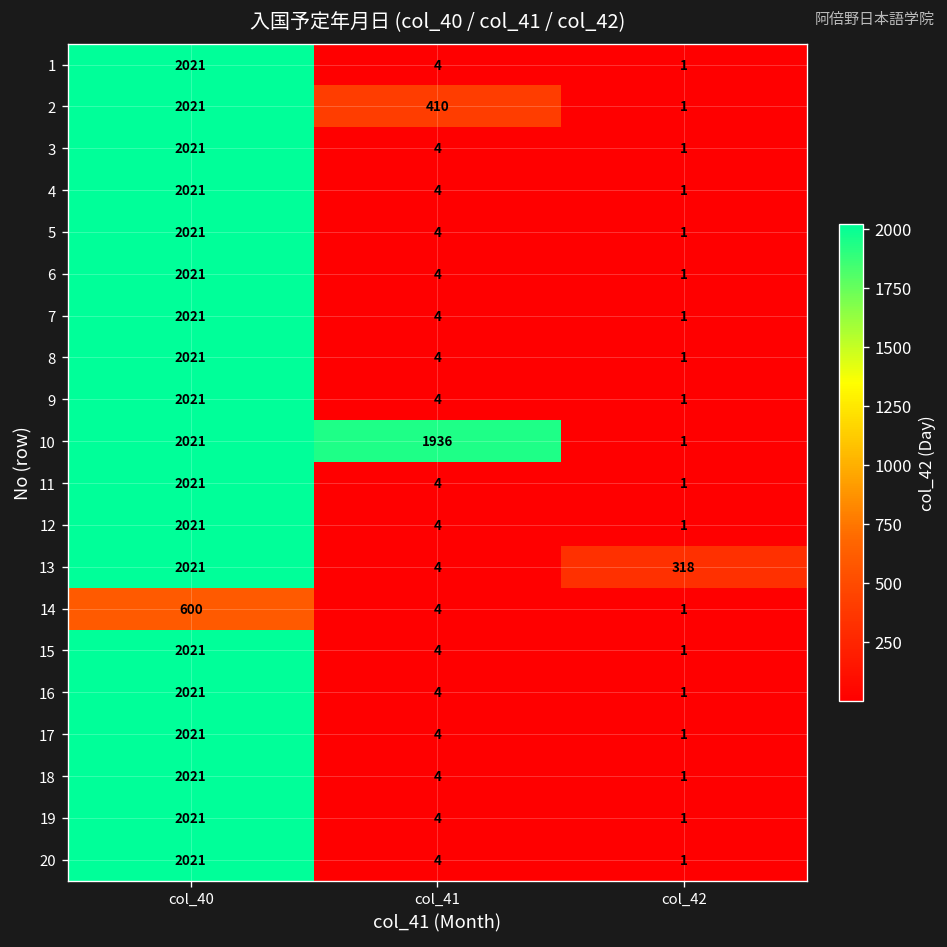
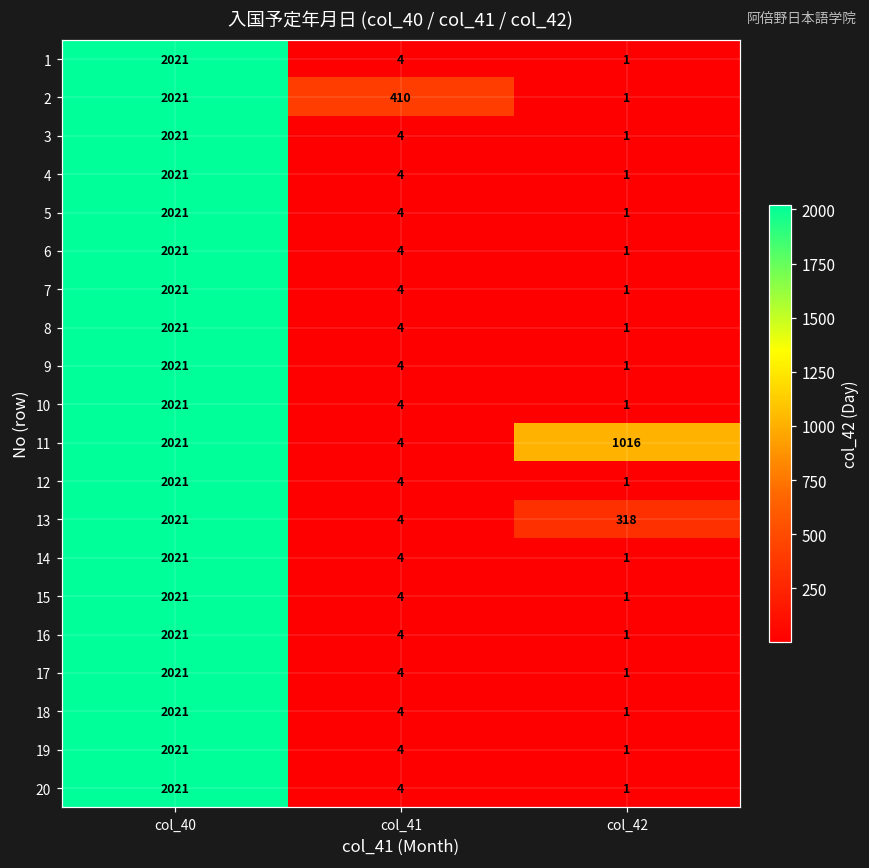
  {
    "1": {
      "col_40": 2021,
      "col_41": 4,
      "col_42": 1
    },
    "2": {
      "col_40": 2021,
      "col_41": 410,
      "col_42": 1
    },
    "3": {
      "col_40": 2021,
      "col_41": 4,
      "col_42": 1
    },
    "4": {
      "col_40": 2021,
      "col_41": 4,
      "col_42": 1
    },
    "5": {
      "col_40": 2021,
      "col_41": 4,
      "col_42": 1
    },
    "6": {
      "col_40": 2021,
      "col_41": 4,
      "col_42": 1
    },
    "7": {
      "col_40": 2021,
      "col_41": 4,
      "col_42": 1
    },
    "8": {
      "col_40": 2021,
      "col_41": 4,
      "col_42": 1
    },
    "9": {
      "col_40": 2021,
      "col_41": 4,
      "col_42": 1
    },
    "10": {
      "col_40": 2021,
-     "col_41": 1936,
+     "col_41": 4,
      "col_42": 1
    },
    "11": {
      "col_40": 2021,
      "col_41": 4,
-     "col_42": 1
+     "col_42": 1016
    },
    "12": {
      "col_40": 2021,
      "col_41": 4,
      "col_42": 1
    },
    "13": {
      "col_40": 2021,
      "col_41": 4,
      "col_42": 318
    },
    "14": {
-     "col_40": 600,
+     "col_40": 2021,
      "col_41": 4,
      "col_42": 1
    },
    "15": {
      "col_40": 2021,
      "col_41": 4,
      "col_42": 1
    },
    "16": {
      "col_40": 2021,
      "col_41": 4,
      "col_42": 1
    },
    "17": {
      "col_40": 2021,
      "col_41": 4,
      "col_42": 1
    },
    "18": {
      "col_40": 2021,
      "col_41": 4,
      "col_42": 1
    },
    "19": {
      "col_40": 2021,
      "col_41": 4,
      "col_42": 1
    },
    "20": {
      "col_40": 2021,
      "col_41": 4,
      "col_42": 1
    }
  }
